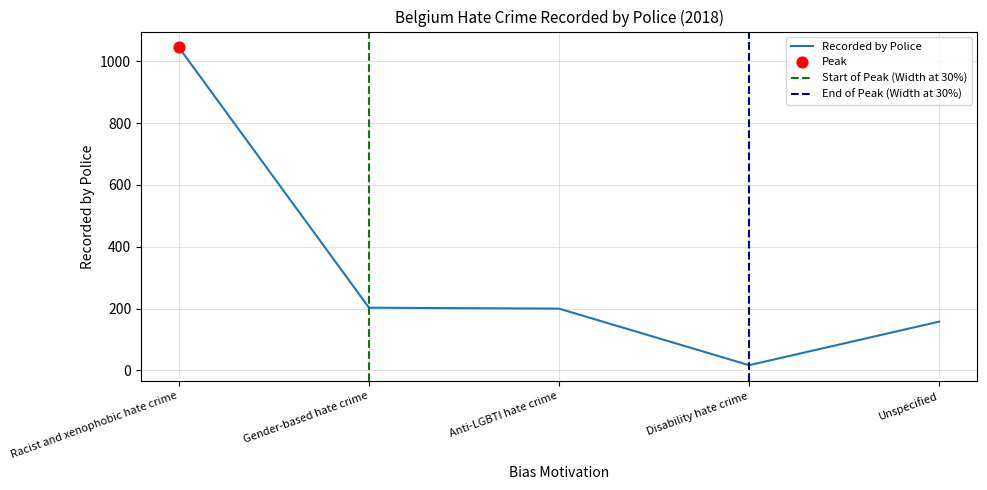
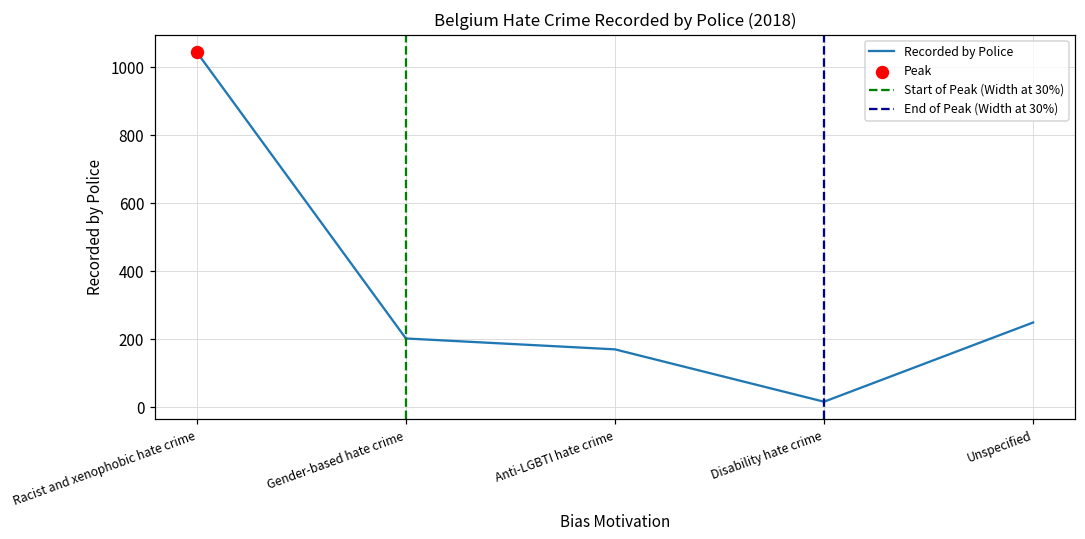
  {
    "Recorded by Police": {
      "Gender-based hate crime": 200,
-     "Anti-LGBTI hate crime": 200,
+     "Anti-LGBTI hate crime": 170,
      "Disability hate crime": 20,
-     "Unspecified": 160
+     "Unspecified": 250
    }
  }
